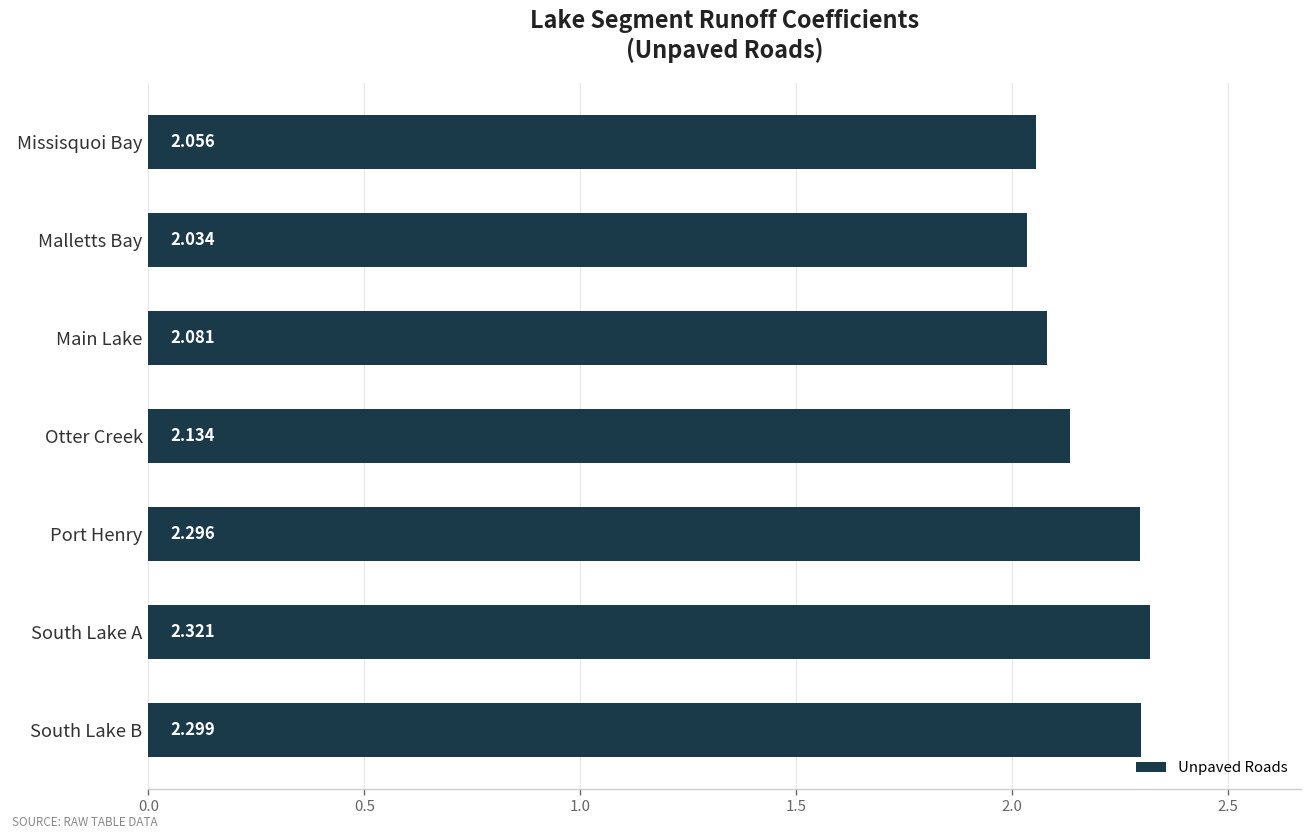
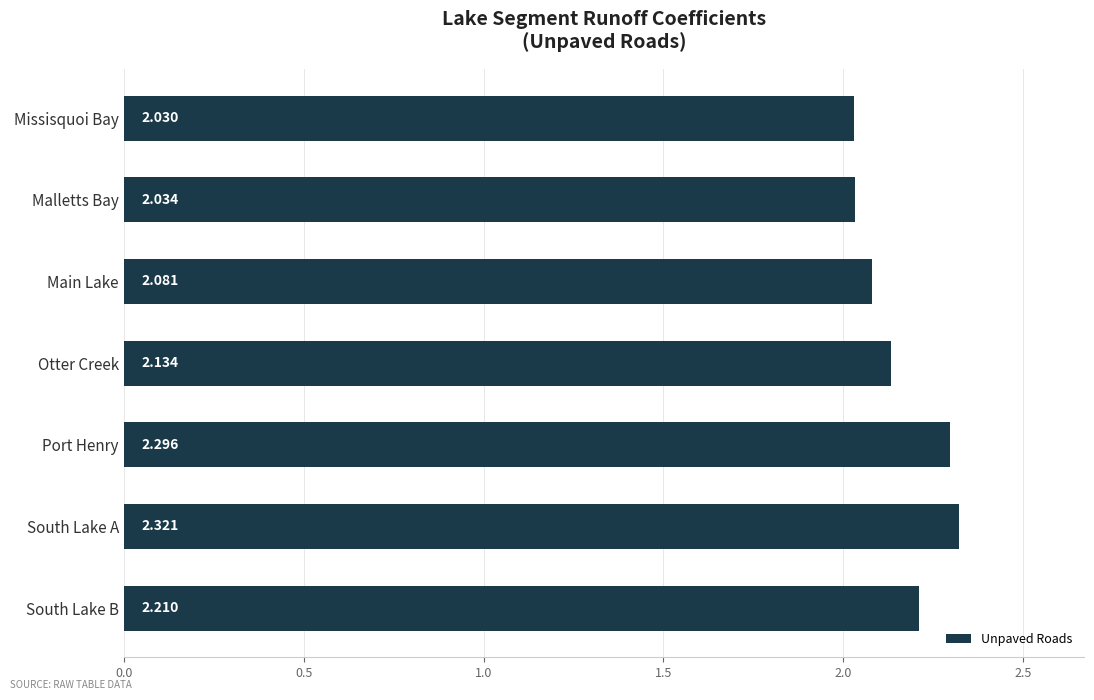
  {
-   "Missisquoi Bay": 2.056,
+   "Missisquoi Bay": 2.030,
    "Malletts Bay": 2.034,
    "Main Lake": 2.081,
    "Otter Creek": 2.134,
    "Port Henry": 2.296,
    "South Lake A": 2.321,
-   "South Lake B": 2.299
+   "South Lake B": 2.210
  }
